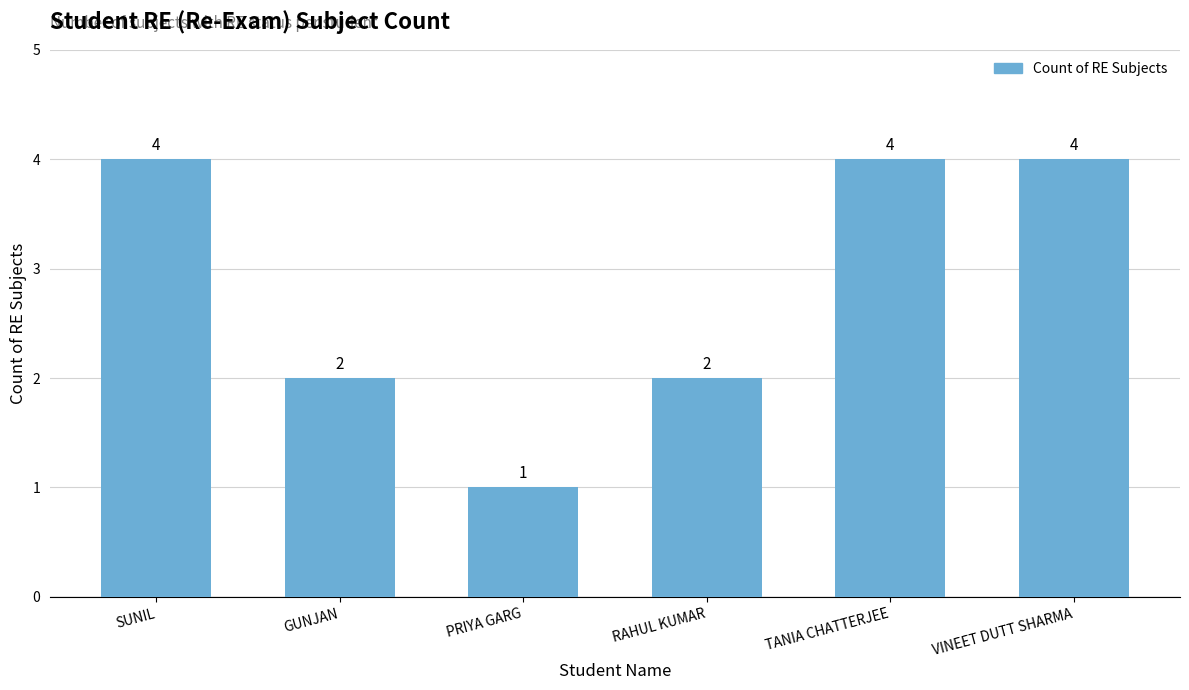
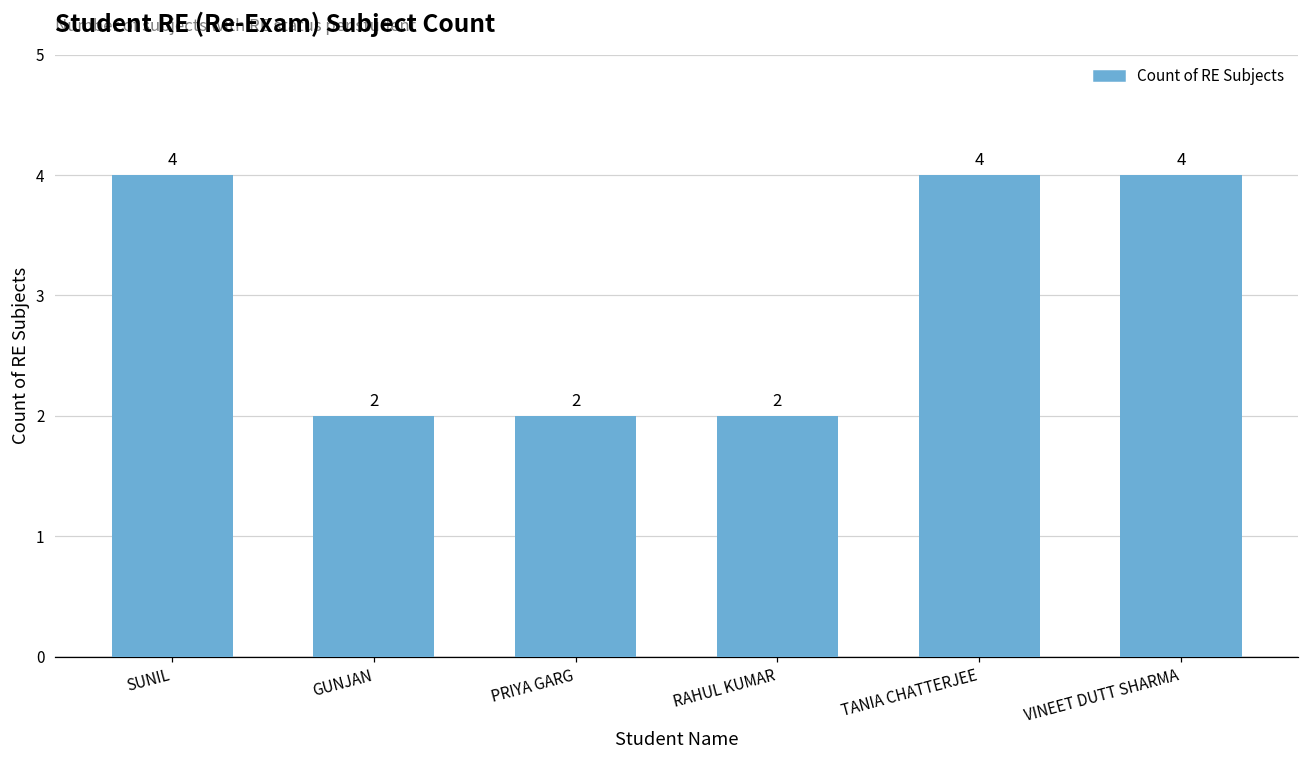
  {
    "SUNIL": 4,
    "GUNJAN": 2,
-   "PRIYA GARG": 1,
+   "PRIYA GARG": 2,
    "RAHUL KUMAR": 2,
    "TANIA CHATTERJEE": 4,
    "VINEET DUTT SHARMA": 4
  }
